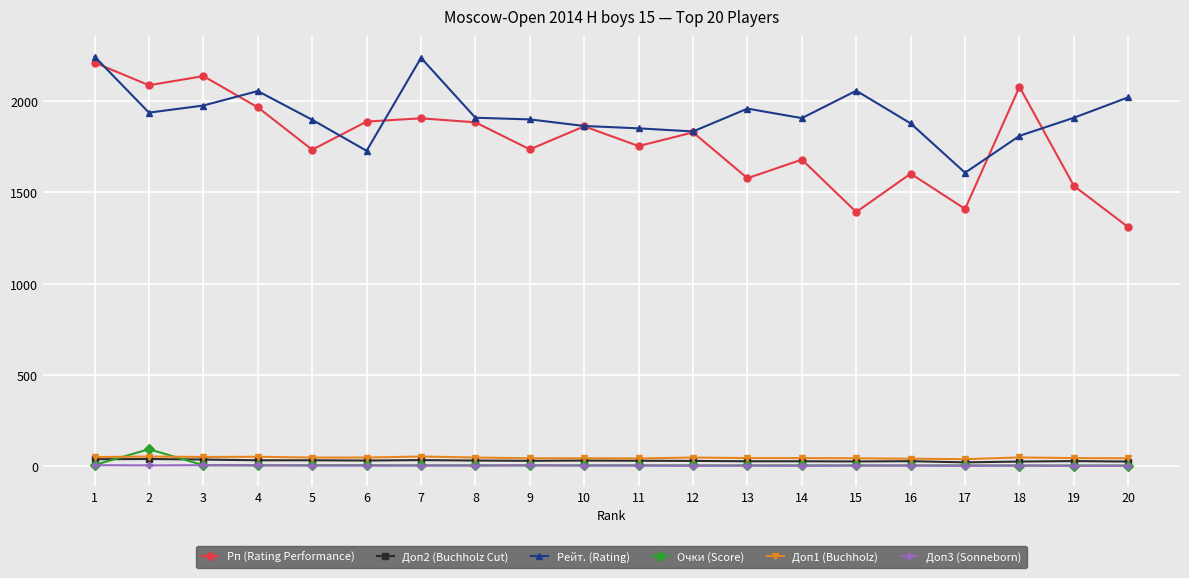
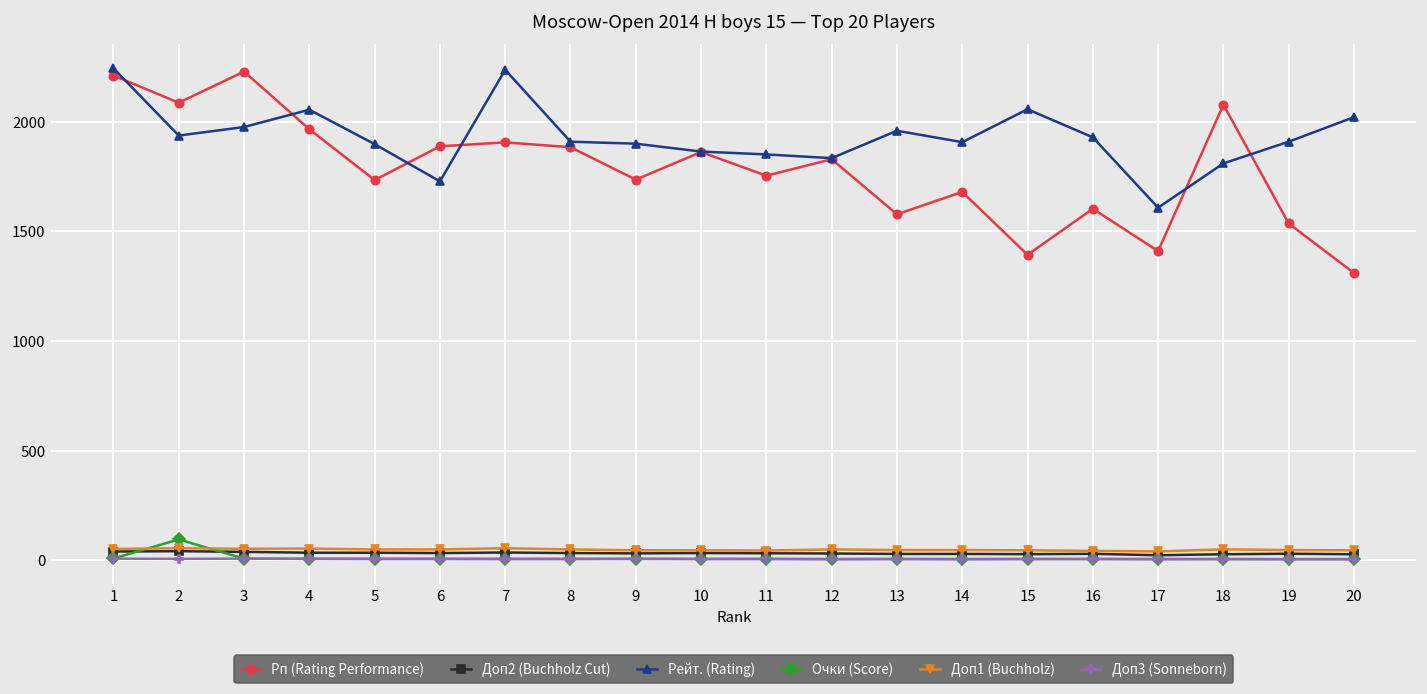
  {
    "Рп (Rating Performance)": {
      "1": 2210,
      "2": 2090,
-     "3": 2140,
+     "3": 2230,
      "4": 1970,
      "5": 1730,
      "6": 1890,
      "7": 1910,
      "8": 1880,
      "9": 1740,
      "11": 1750,
      "13": 1580,
      "14": 1680,
      "15": 1390,
      "16": 1600,
      "17": 1410,
      "18": 2080,
      "19": 1540,
      "20": 1310
    },
    "Доп2 (Buchholz Cut)": {
      "4": 30,
      "5": 30,
      "6": 30,
      "7": 40,
      "8": 30,
      "12": 30,
      "13": 30,
      "14": 30,
      "15": 30,
      "17": 20,
      "18": 30,
      "19": 30,
      "20": 30
    },
    "Рейт. (Rating)": {
      "1": 2240,
      "2": 1940,
      "3": 1980,
      "4": 2060,
      "5": 1900,
      "6": 1730,
      "7": 2240,
      "8": 1910,
      "9": 1900,
      "11": 1850,
      "13": 1960,
      "14": 1910,
      "15": 2060,
-     "16": 1880,
+     "16": 1930,
      "17": 1610,
      "18": 1810,
      "19": 1910,
      "20": 2020
    },
    "Очки (Score)": {
      "2": 90
    },
    "Доп1 (Buchholz)": {
      "4": 50,
      "5": 50,
      "6": 50,
      "7": 50,
      "8": 50,
      "12": 50,
      "13": 50,
      "14": 50,
      "15": 50,
      "17": 40,
      "18": 50,
      "19": 50,
      "20": 50
    },
    "Доп3 (Sonneborn)": {
      "2": 10
    }
  }
